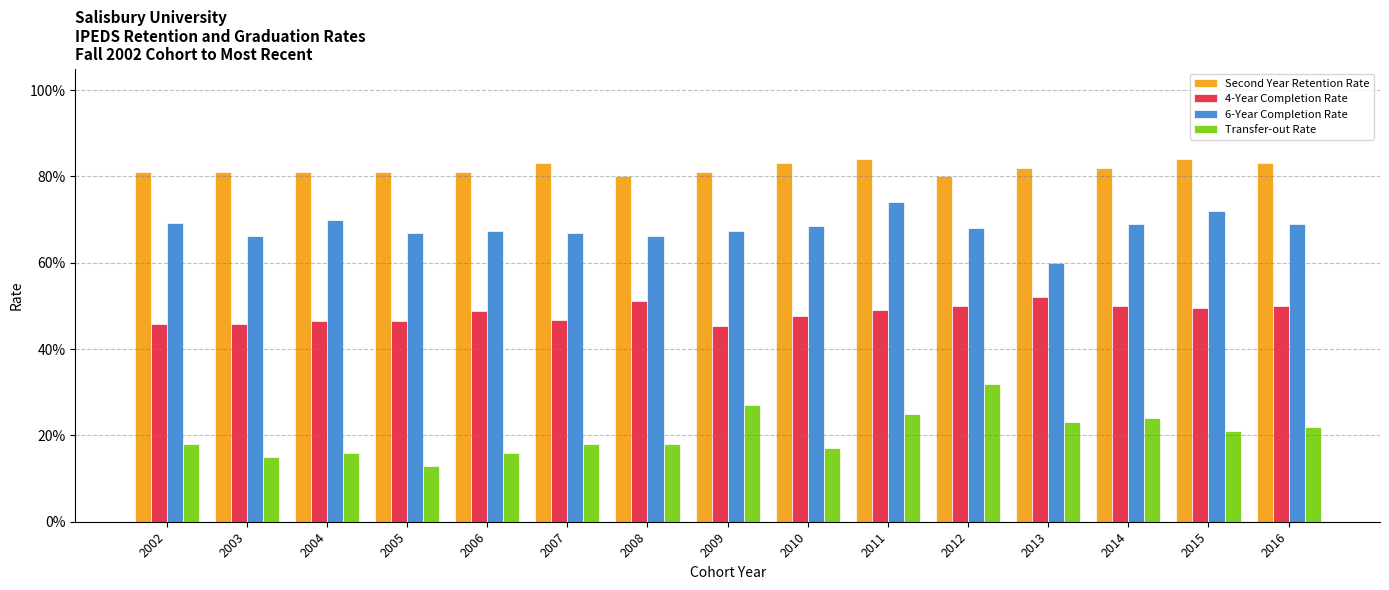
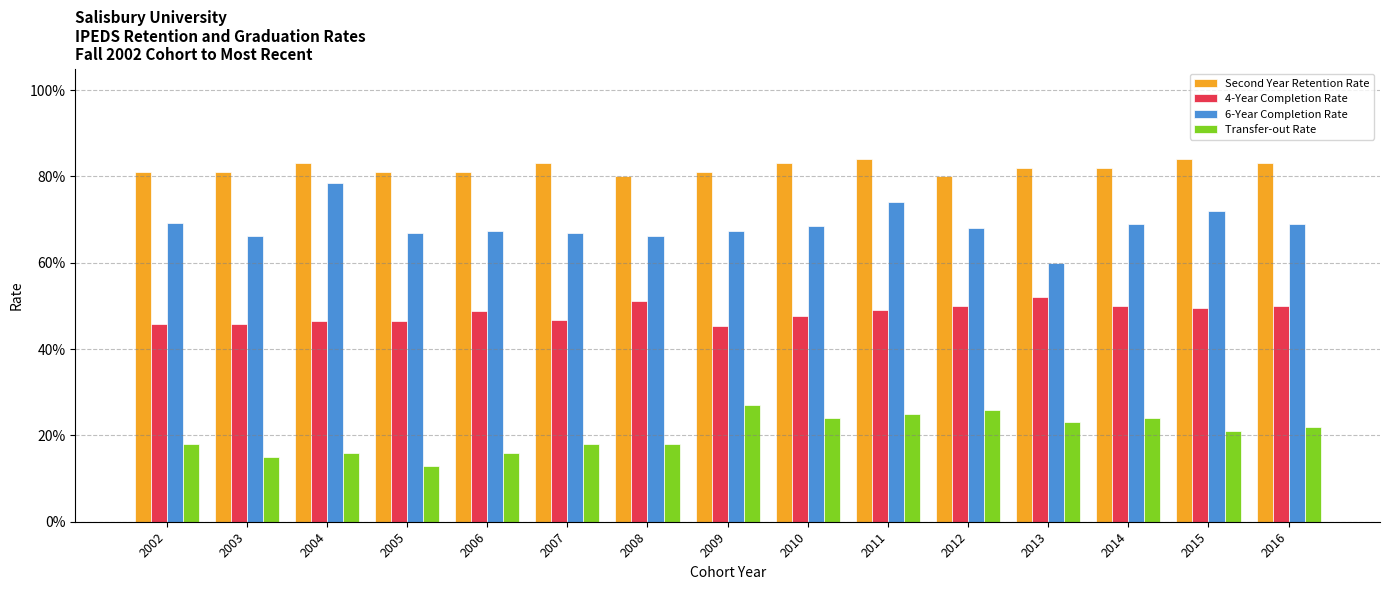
  {
    "Second Year Retention Rate": {
      "2002": "81%",
      "2003": "81%",
-     "2004": "81%",
+     "2004": "83%",
      "2005": "81%",
      "2006": "81%",
      "2007": "83%",
      "2008": "80%",
      "2009": "81%",
      "2010": "83%",
      "2011": "84%",
      "2012": "80%",
      "2013": "82%",
      "2014": "82%",
      "2015": "84%",
      "2016": "83%"
    },
    "4-Year Completion Rate": {
      "2002": "46%",
      "2003": "46%",
      "2004": "47%",
      "2005": "46%",
      "2006": "49%",
      "2007": "47%",
      "2008": "51%",
      "2009": "45%",
      "2010": "48%",
      "2011": "49%",
      "2012": "50%",
      "2013": "52%",
      "2014": "50%",
      "2015": "50%",
      "2016": "50%"
    },
    "6-Year Completion Rate": {
      "2002": "69%",
      "2003": "66%",
-     "2004": "70%",
+     "2004": "79%",
      "2005": "67%",
      "2006": "67%",
      "2007": "67%",
      "2008": "66%",
      "2009": "67%",
      "2010": "69%",
      "2011": "74%",
      "2012": "68%",
      "2013": "60%",
      "2014": "69%",
      "2015": "72%",
      "2016": "69%"
    },
    "Transfer-out Rate": {
      "2002": "18%",
      "2003": "15%",
      "2004": "16%",
      "2005": "13%",
      "2006": "16%",
      "2007": "18%",
      "2008": "18%",
      "2009": "27%",
-     "2010": "17%",
+     "2010": "24%",
      "2011": "25%",
-     "2012": "32%",
+     "2012": "26%",
      "2013": "23%",
      "2014": "24%",
      "2015": "21%",
      "2016": "22%"
    }
  }
